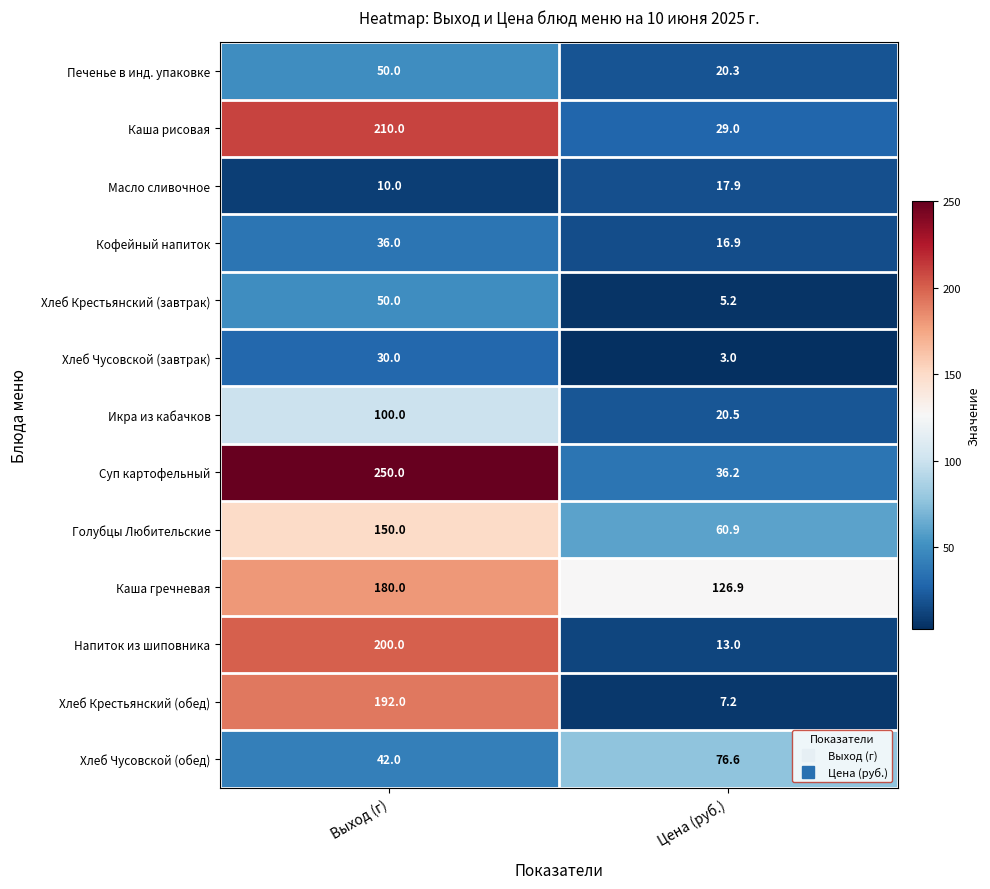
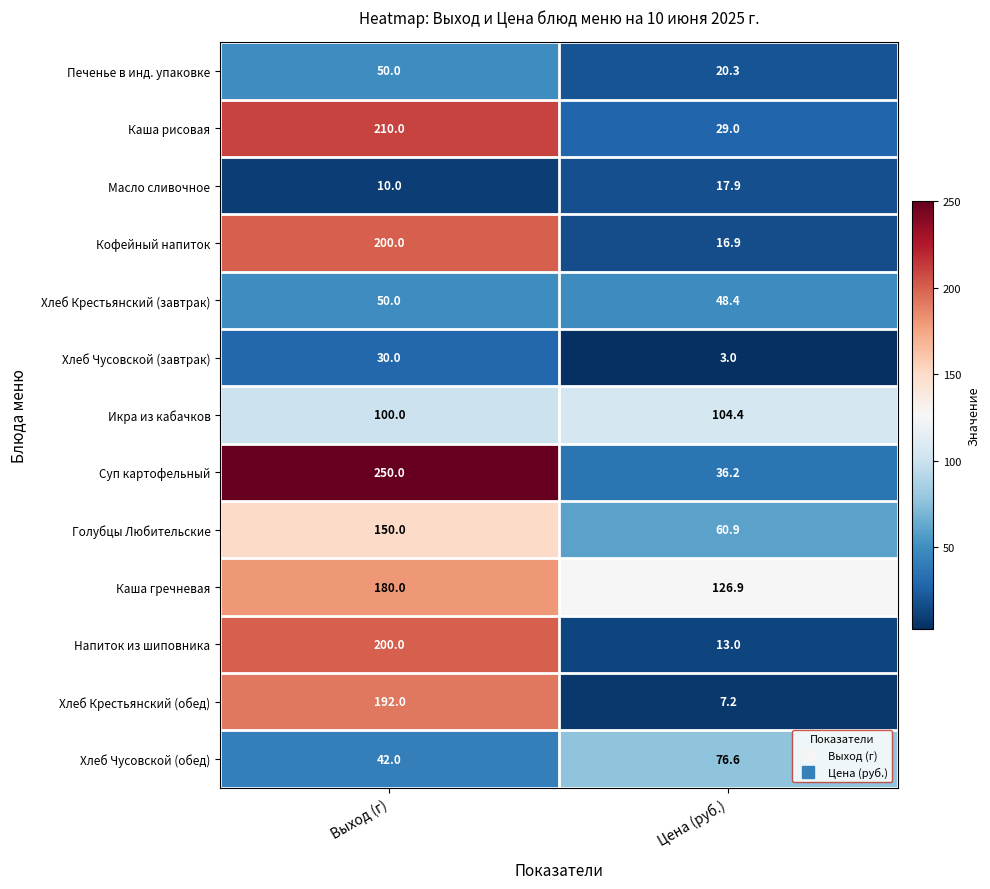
  {
    "Печенье в инд. упаковке": {
      "Выход (г)": 50.0,
      "Цена (руб.)": 20.3
    },
    "Каша рисовая": {
      "Выход (г)": 210.0,
      "Цена (руб.)": 29.0
    },
    "Масло сливочное": {
      "Выход (г)": 10.0,
      "Цена (руб.)": 17.9
    },
    "Кофейный напиток": {
-     "Выход (г)": 36.0,
+     "Выход (г)": 200.0,
      "Цена (руб.)": 16.9
    },
    "Хлеб Крестьянский (завтрак)": {
      "Выход (г)": 50.0,
-     "Цена (руб.)": 5.2
+     "Цена (руб.)": 48.4
    },
    "Хлеб Чусовской (завтрак)": {
      "Выход (г)": 30.0,
      "Цена (руб.)": 3.0
    },
    "Икра из кабачков": {
      "Выход (г)": 100.0,
-     "Цена (руб.)": 20.5
+     "Цена (руб.)": 104.4
    },
    "Суп картофельный": {
      "Выход (г)": 250.0,
      "Цена (руб.)": 36.2
    },
    "Голубцы Любительские": {
      "Выход (г)": 150.0,
      "Цена (руб.)": 60.9
    },
    "Каша гречневая": {
      "Выход (г)": 180.0,
      "Цена (руб.)": 126.9
    },
    "Напиток из шиповника": {
      "Выход (г)": 200.0,
      "Цена (руб.)": 13.0
    },
    "Хлеб Крестьянский (обед)": {
      "Выход (г)": 192.0,
      "Цена (руб.)": 7.2
    },
    "Хлеб Чусовской (обед)": {
      "Выход (г)": 42.0,
      "Цена (руб.)": 76.6
    }
  }
